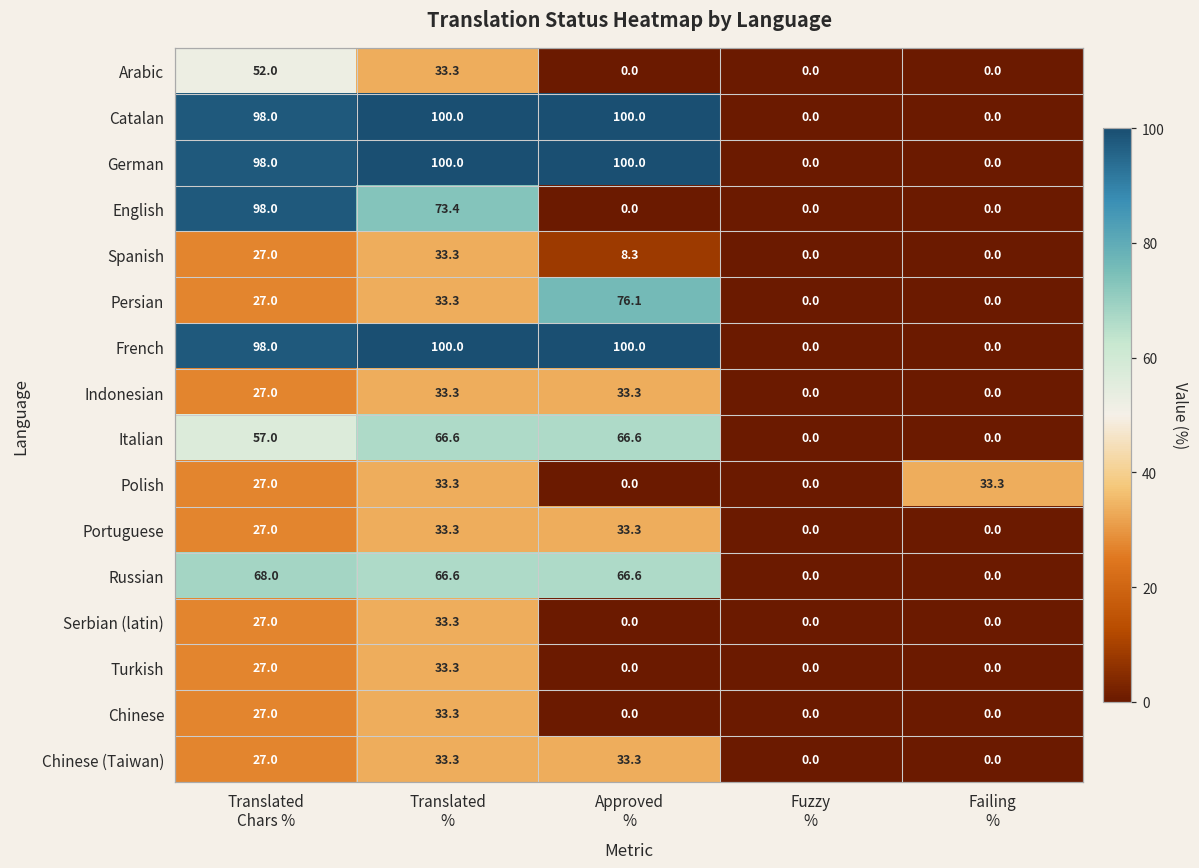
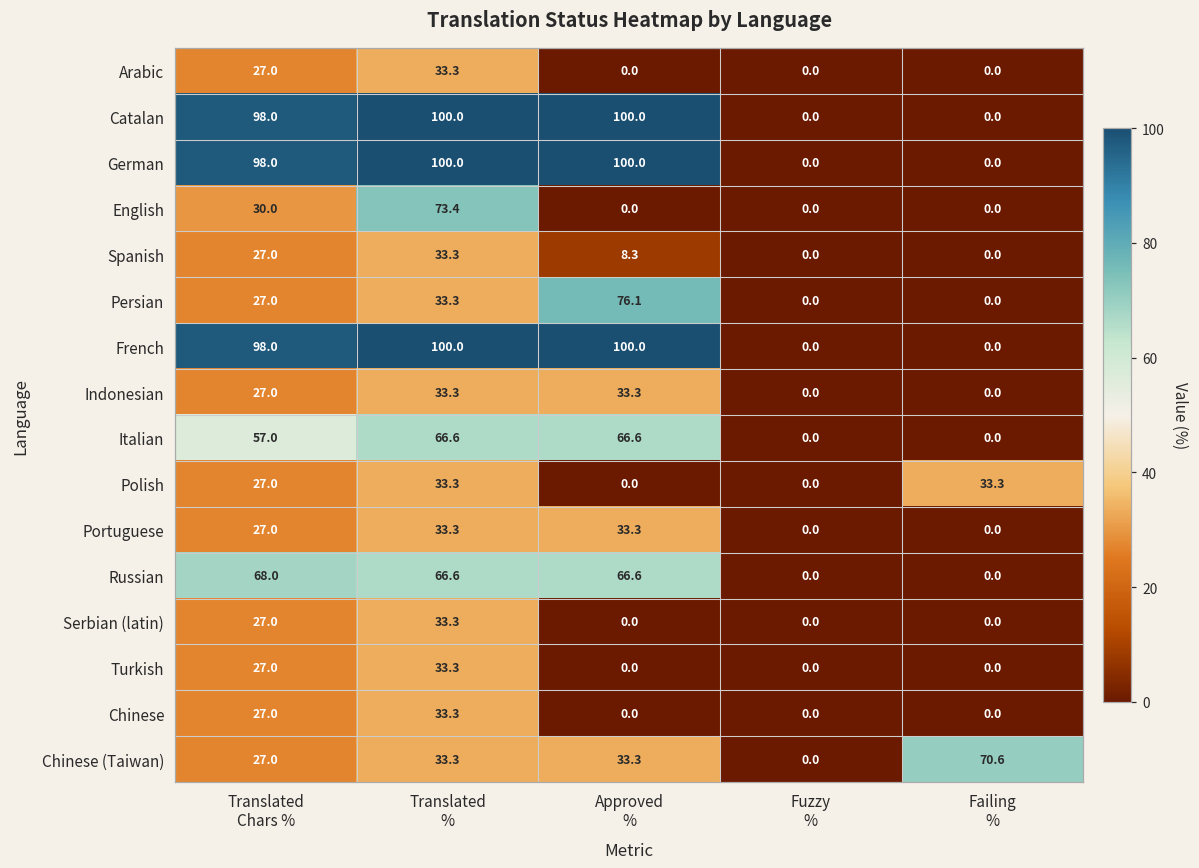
  {
    "Arabic": {
-     "Translated Chars %": 52.0,
+     "Translated Chars %": 27.0,
      "Translated %": 33.3,
      "Approved %": 0.0,
      "Fuzzy %": 0.0,
      "Failing %": 0.0
    },
    "Catalan": {
      "Translated Chars %": 98.0,
      "Translated %": 100.0,
      "Approved %": 100.0,
      "Fuzzy %": 0.0,
      "Failing %": 0.0
    },
    "German": {
      "Translated Chars %": 98.0,
      "Translated %": 100.0,
      "Approved %": 100.0,
      "Fuzzy %": 0.0,
      "Failing %": 0.0
    },
    "English": {
-     "Translated Chars %": 98.0,
+     "Translated Chars %": 30.0,
      "Translated %": 73.4,
      "Approved %": 0.0,
      "Fuzzy %": 0.0,
      "Failing %": 0.0
    },
    "Spanish": {
      "Translated Chars %": 27.0,
      "Translated %": 33.3,
      "Approved %": 8.3,
      "Fuzzy %": 0.0,
      "Failing %": 0.0
    },
    "Persian": {
      "Translated Chars %": 27.0,
      "Translated %": 33.3,
      "Approved %": 76.1,
      "Fuzzy %": 0.0,
      "Failing %": 0.0
    },
    "French": {
      "Translated Chars %": 98.0,
      "Translated %": 100.0,
      "Approved %": 100.0,
      "Fuzzy %": 0.0,
      "Failing %": 0.0
    },
    "Indonesian": {
      "Translated Chars %": 27.0,
      "Translated %": 33.3,
      "Approved %": 33.3,
      "Fuzzy %": 0.0,
      "Failing %": 0.0
    },
    "Italian": {
      "Translated Chars %": 57.0,
      "Translated %": 66.6,
      "Approved %": 66.6,
      "Fuzzy %": 0.0,
      "Failing %": 0.0
    },
    "Polish": {
      "Translated Chars %": 27.0,
      "Translated %": 33.3,
      "Approved %": 0.0,
      "Fuzzy %": 0.0,
      "Failing %": 33.3
    },
    "Portuguese": {
      "Translated Chars %": 27.0,
      "Translated %": 33.3,
      "Approved %": 33.3,
      "Fuzzy %": 0.0,
      "Failing %": 0.0
    },
    "Russian": {
      "Translated Chars %": 68.0,
      "Translated %": 66.6,
      "Approved %": 66.6,
      "Fuzzy %": 0.0,
      "Failing %": 0.0
    },
    "Serbian (latin)": {
      "Translated Chars %": 27.0,
      "Translated %": 33.3,
      "Approved %": 0.0,
      "Fuzzy %": 0.0,
      "Failing %": 0.0
    },
    "Turkish": {
      "Translated Chars %": 27.0,
      "Translated %": 33.3,
      "Approved %": 0.0,
      "Fuzzy %": 0.0,
      "Failing %": 0.0
    },
    "Chinese": {
      "Translated Chars %": 27.0,
      "Translated %": 33.3,
      "Approved %": 0.0,
      "Fuzzy %": 0.0,
      "Failing %": 0.0
    },
    "Chinese (Taiwan)": {
      "Translated Chars %": 27.0,
      "Translated %": 33.3,
      "Approved %": 33.3,
      "Fuzzy %": 0.0,
-     "Failing %": 0.0
+     "Failing %": 70.6
    }
  }
